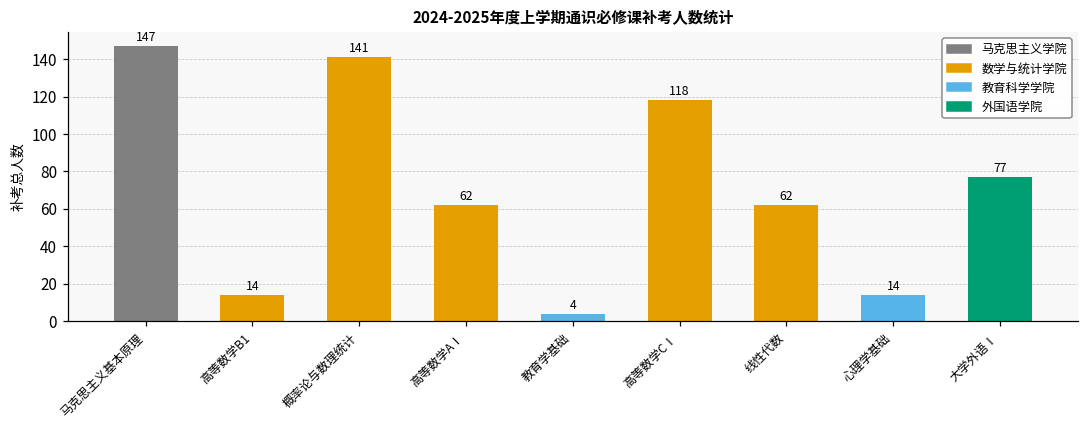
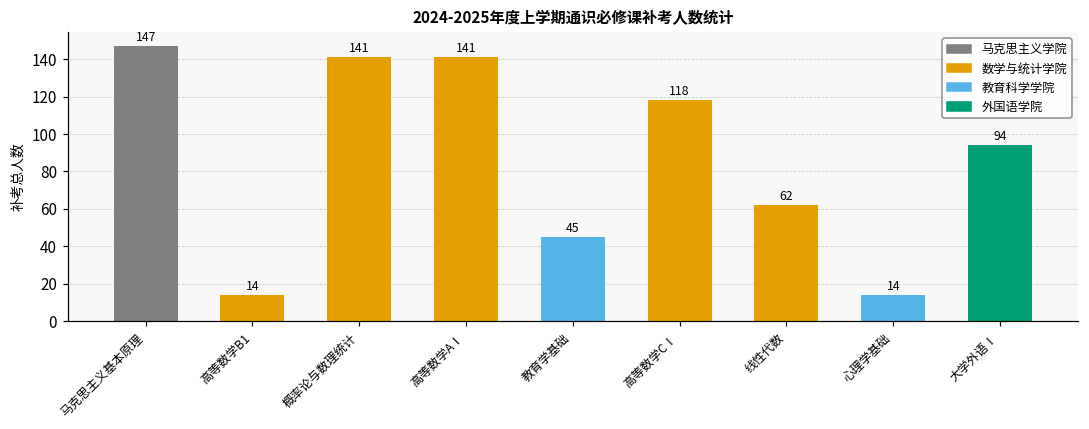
  {
    "马克思主义基本原理": 147,
    "高等数学B1": 14,
    "概率论与数理统计": 141,
-   "高等数学AⅠ": 62,
-   "教育学基础": 4,
+   "高等数学AⅠ": 141,
+   "教育学基础": 45,
    "高等数学CⅠ": 118,
    "线性代数": 62,
    "心理学基础": 14,
-   "大学外语Ⅰ": 77
+   "大学外语Ⅰ": 94
  }
